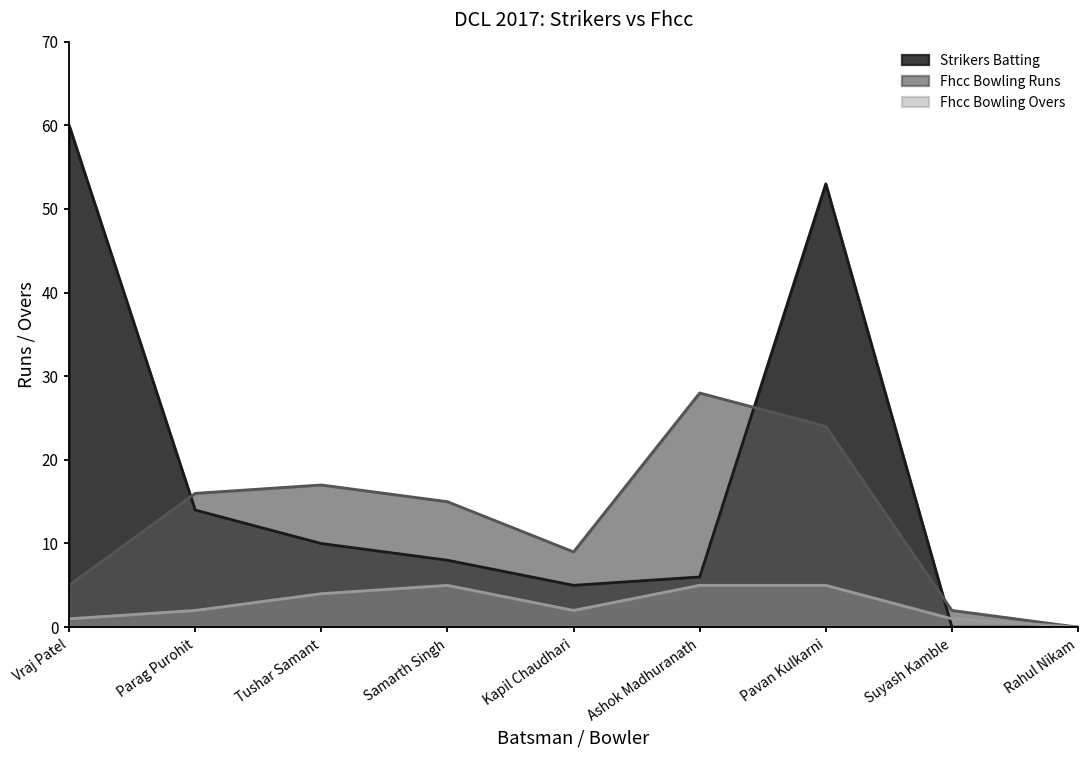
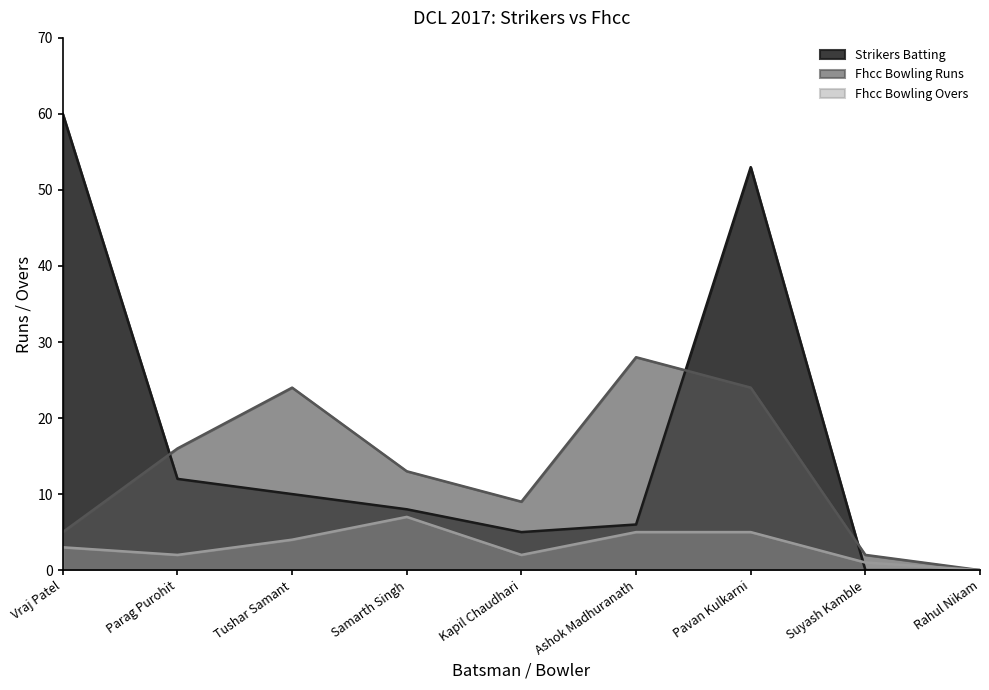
  {
    "Strikers Batting": {
      "Vraj Patel": 60,
-     "Parag Purohit": 14,
+     "Parag Purohit": 12,
      "Tushar Samant": 10,
      "Samarth Singh": 8,
      "Kapil Chaudhari": 5,
      "Ashok Madhuranath": 6,
      "Pavan Kulkarni": 53,
      "Suyash Kamble": 0
    },
    "Fhcc Bowling Runs": {
      "Vraj Patel": 5,
      "Parag Purohit": 16,
-     "Tushar Samant": 17,
-     "Samarth Singh": 15,
+     "Tushar Samant": 24,
+     "Samarth Singh": 13,
      "Kapil Chaudhari": 9,
      "Ashok Madhuranath": 28,
      "Pavan Kulkarni": 24,
      "Suyash Kamble": 2
    },
    "Fhcc Bowling Overs": {
-     "Vraj Patel": 1,
+     "Vraj Patel": 3,
      "Parag Purohit": 2,
      "Tushar Samant": 4,
-     "Samarth Singh": 5,
+     "Samarth Singh": 7,
      "Kapil Chaudhari": 2,
      "Ashok Madhuranath": 5,
      "Pavan Kulkarni": 5,
      "Suyash Kamble": 1
    }
  }
